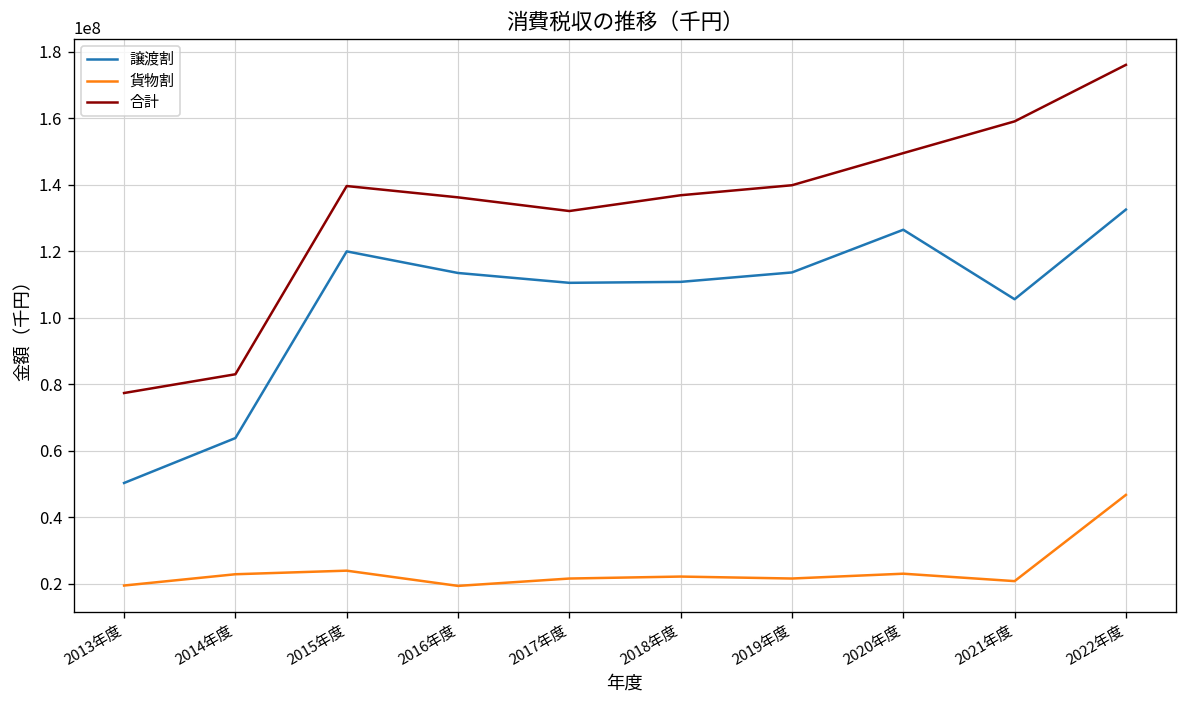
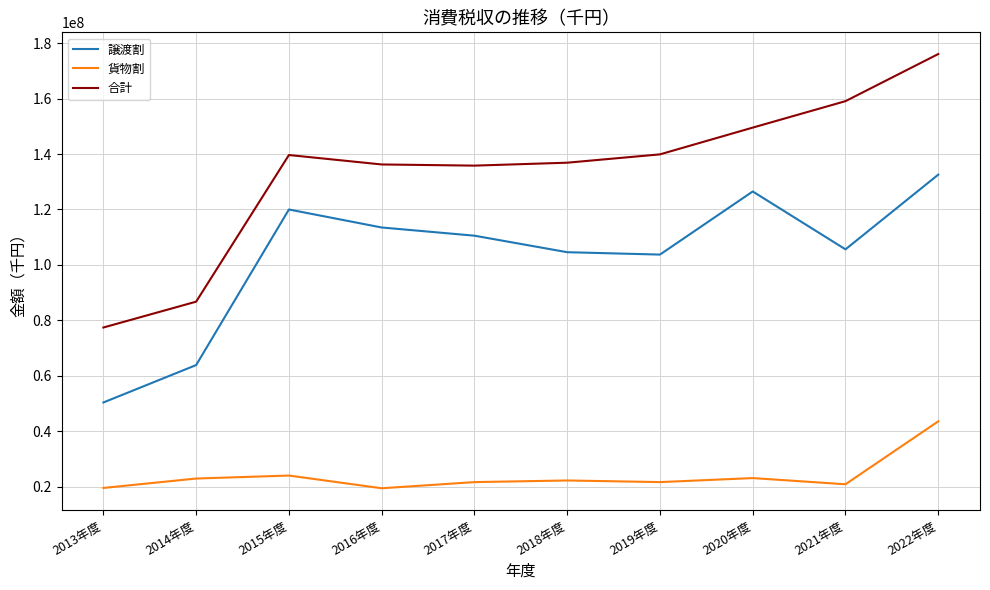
  {
    "譲渡割": {
      "2013年度": 50000000,
      "2014年度": 64000000,
      "2015年度": 120000000,
      "2016年度": 113000000,
      "2017年度": 111000000,
-     "2018年度": 111000000,
-     "2019年度": 114000000,
+     "2018年度": 105000000,
+     "2019年度": 104000000,
      "2020年度": 126000000,
      "2021年度": 106000000,
      "2022年度": 133000000
    },
    "貨物割": {
      "2013年度": 19000000,
      "2014年度": 23000000,
      "2015年度": 24000000,
      "2016年度": 19000000,
      "2017年度": 22000000,
      "2018年度": 22000000,
      "2019年度": 22000000,
      "2020年度": 23000000,
      "2021年度": 21000000,
-     "2022年度": 47000000
+     "2022年度": 44000000
    },
    "合計": {
      "2013年度": 77000000,
-     "2014年度": 83000000,
+     "2014年度": 87000000,
      "2015年度": 140000000,
      "2016年度": 136000000,
-     "2017年度": 132000000,
+     "2017年度": 136000000,
      "2018年度": 137000000,
      "2019年度": 140000000,
      "2020年度": 150000000,
      "2021年度": 159000000,
      "2022年度": 176000000
    }
  }
